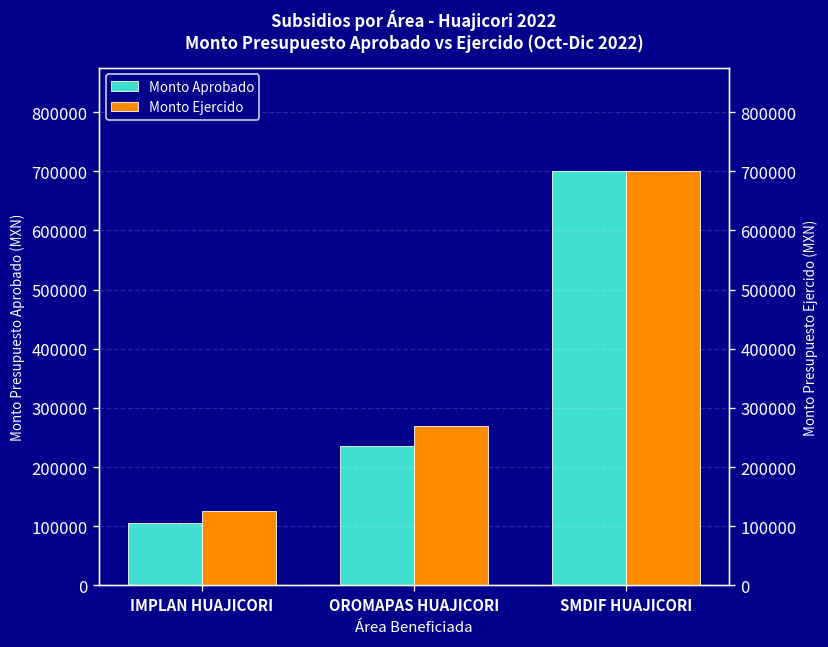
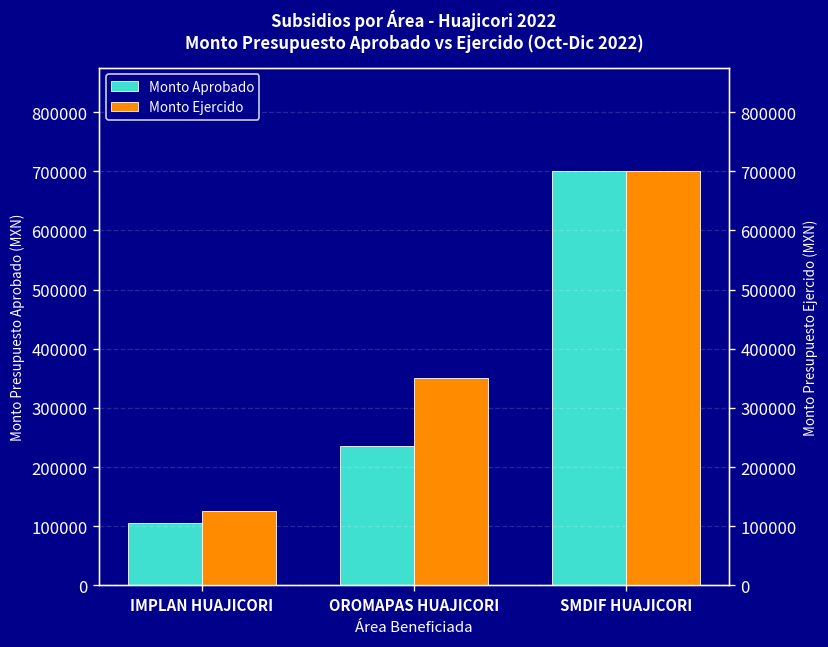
  {
    "Monto Aprobado": {
      "IMPLAN HUAJICORI": 110000,
      "OROMAPAS HUAJICORI": 240000,
      "SMDIF HUAJICORI": 700000
    },
    "Monto Ejercido": {
      "IMPLAN HUAJICORI": 130000,
-     "OROMAPAS HUAJICORI": 270000,
+     "OROMAPAS HUAJICORI": 350000,
      "SMDIF HUAJICORI": 700000
    }
  }
